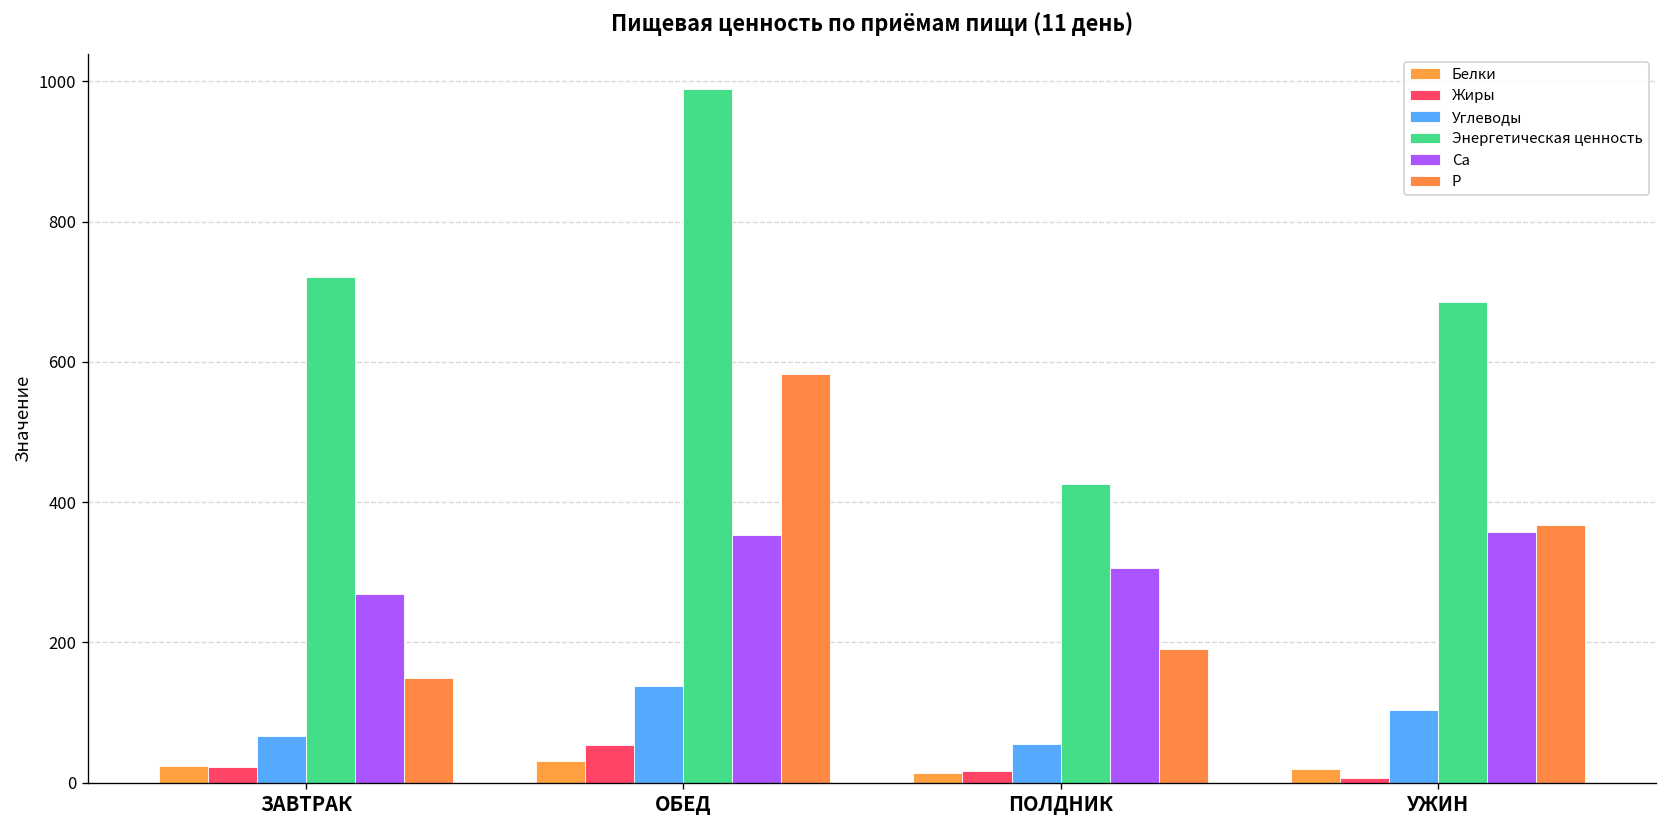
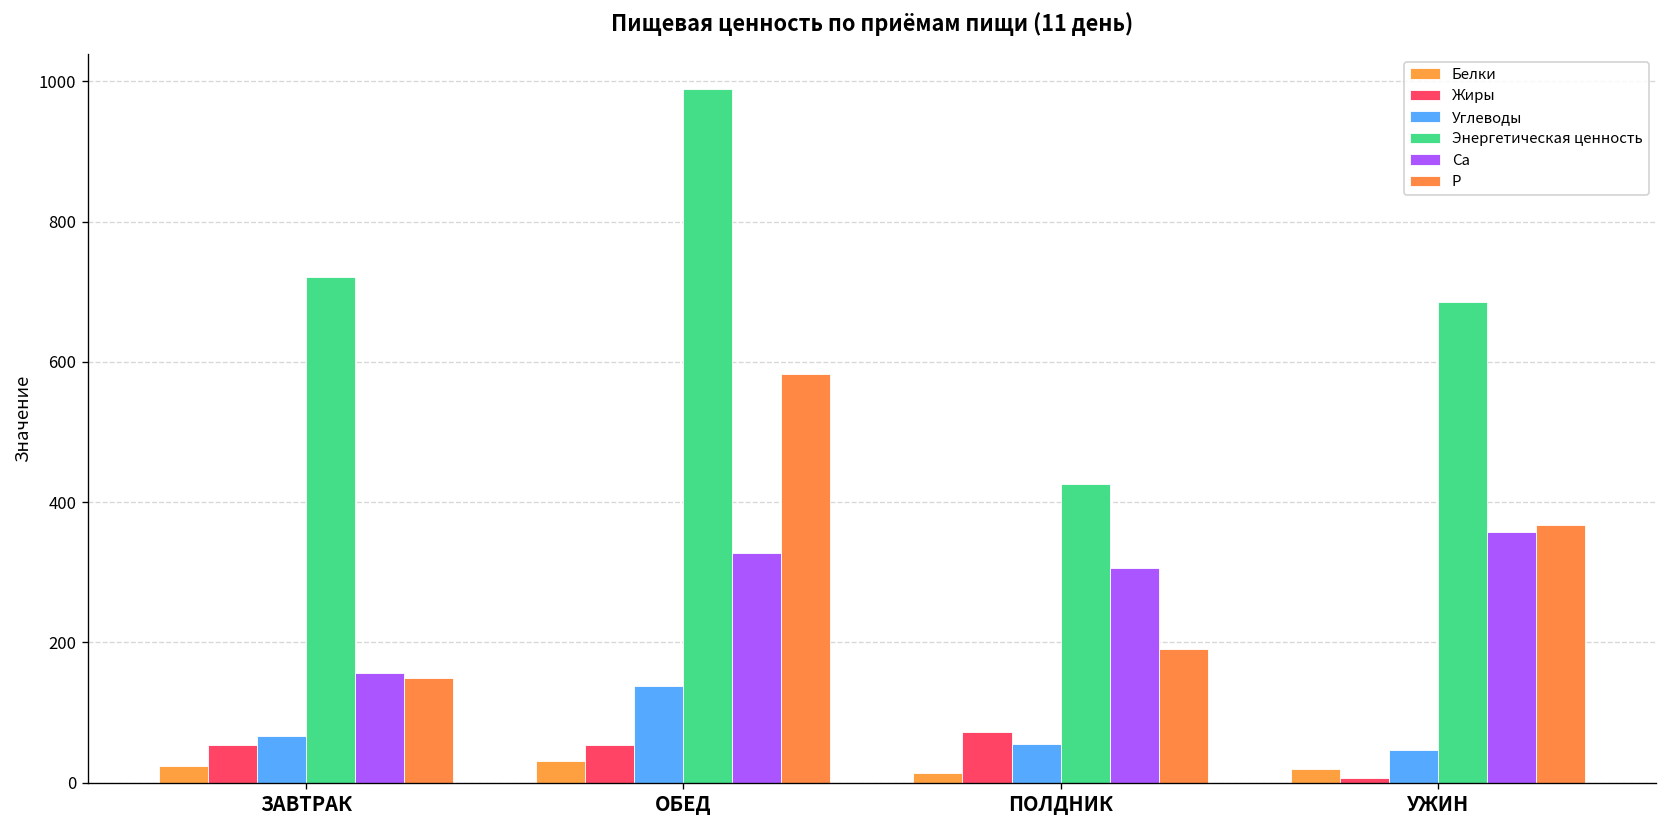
  {
    "Жиры": {
-     "ЗАВТРАК": 20,
+     "ЗАВТРАК": 50,
      "ОБЕД": 50,
-     "ПОЛДНИК": 20,
+     "ПОЛДНИК": 70,
      "УЖИН": 10
    },
    "Углеводы": {
      "ЗАВТРАК": 70,
      "ОБЕД": 140,
      "ПОЛДНИК": 50,
-     "УЖИН": 100
+     "УЖИН": 50
    },
    "Энергетическая ценность": {
      "ЗАВТРАК": 720,
      "ОБЕД": 990,
      "ПОЛДНИК": 430,
      "УЖИН": 690
    },
    "Са": {
-     "ЗАВТРАК": 270,
-     "ОБЕД": 350,
+     "ЗАВТРАК": 160,
+     "ОБЕД": 330,
      "ПОЛДНИК": 310,
      "УЖИН": 360
    }
  }
